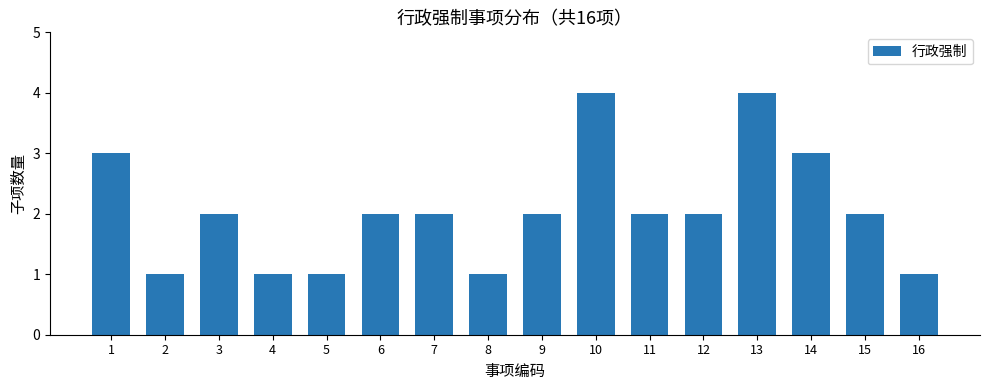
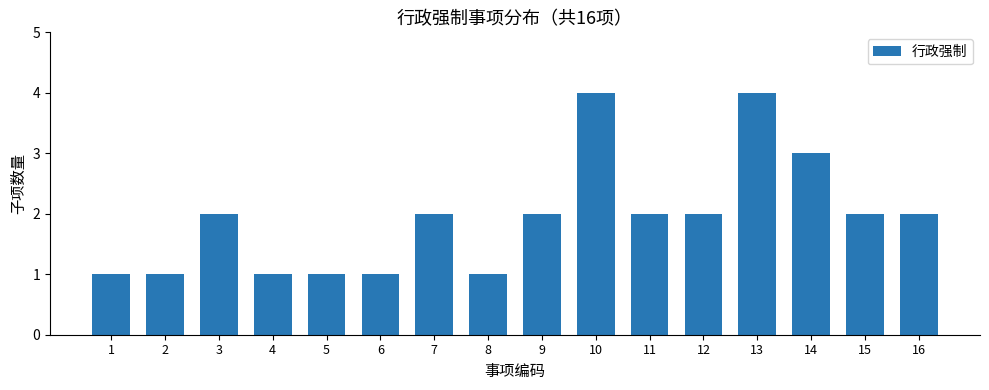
  {
-   "1": 3,
+   "1": 1,
    "2": 1,
    "3": 2,
    "4": 1,
    "5": 1,
-   "6": 2,
+   "6": 1,
    "7": 2,
    "8": 1,
    "9": 2,
    "10": 4,
    "11": 2,
    "12": 2,
    "13": 4,
    "14": 3,
    "15": 2,
-   "16": 1
+   "16": 2
  }
